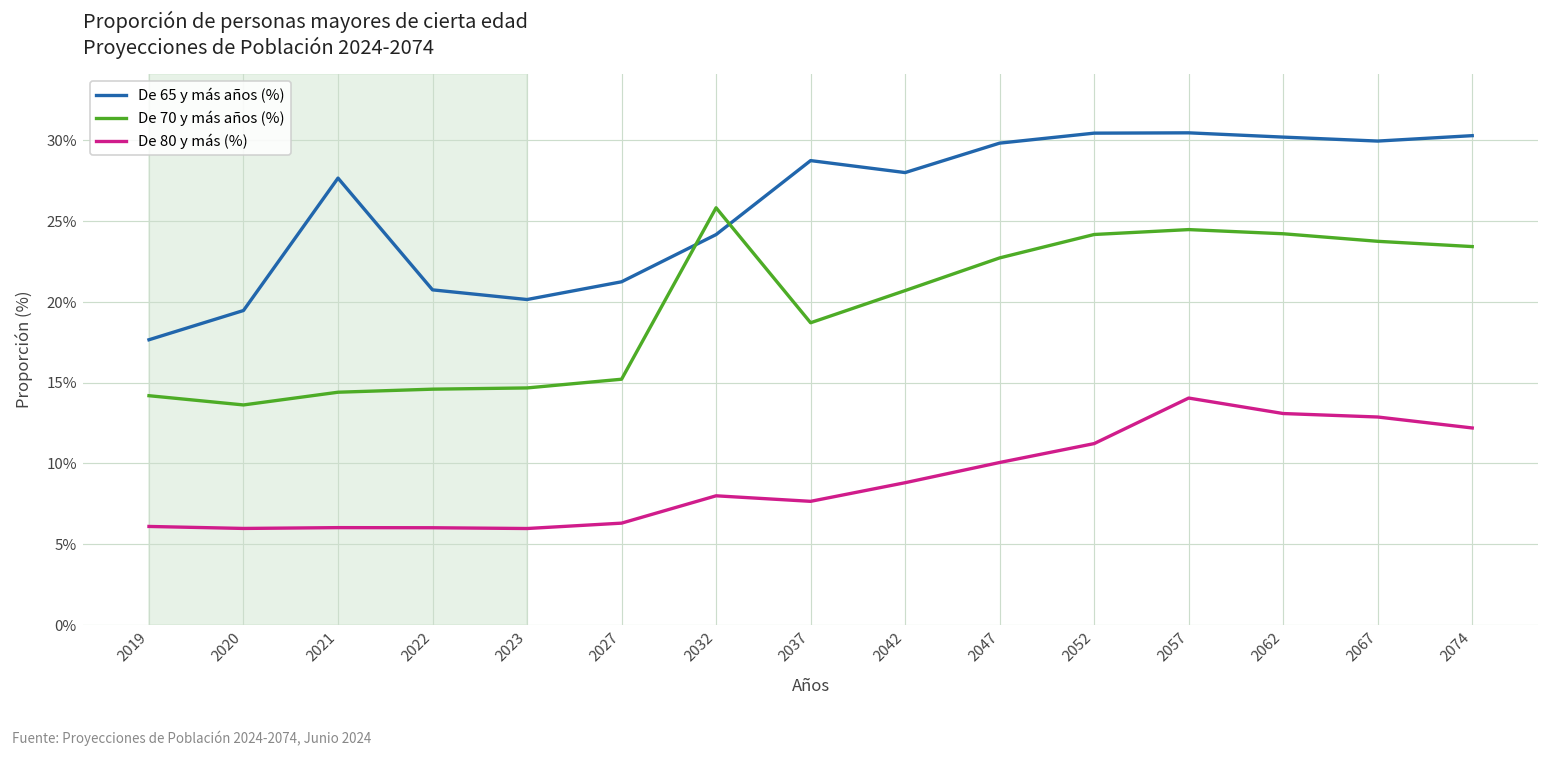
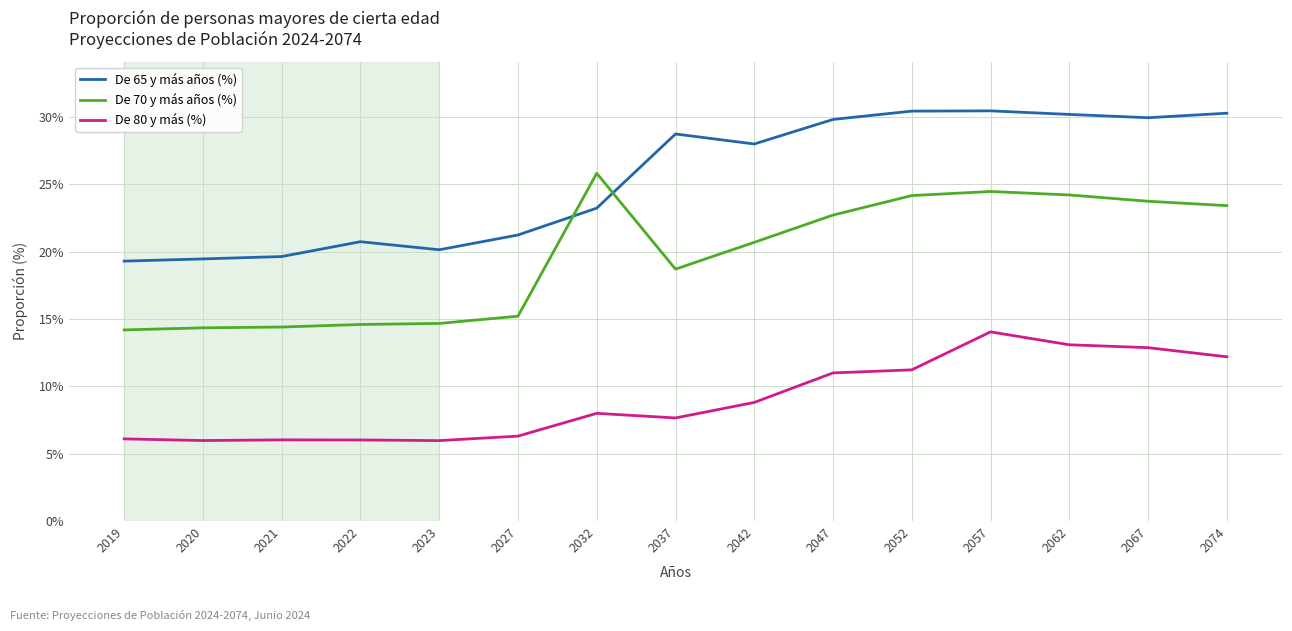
  {
    "De 65 y más años (%)": {
-     "2019": "17.7%",
+     "2019": "19.3%",
      "2020": "19.5%",
-     "2021": "27.7%",
+     "2021": "19.6%",
      "2022": "20.7%",
      "2023": "20.1%",
      "2027": "21.2%",
-     "2032": "24.2%",
+     "2032": "23.2%",
      "2037": "28.7%",
      "2042": "28.0%",
      "2047": "29.8%",
      "2052": "30.4%",
      "2057": "30.5%",
      "2062": "30.2%",
      "2067": "30.0%",
      "2074": "30.3%"
    },
    "De 70 y más años (%)": {
      "2019": "14.2%",
-     "2020": "13.6%",
+     "2020": "14.3%",
      "2021": "14.4%",
      "2022": "14.6%",
      "2023": "14.7%",
      "2027": "15.2%",
      "2032": "25.8%",
      "2037": "18.7%",
      "2042": "20.7%",
      "2047": "22.7%",
      "2052": "24.2%",
      "2057": "24.5%",
      "2062": "24.2%",
      "2067": "23.8%",
      "2074": "23.4%"
    },
    "De 80 y más (%)": {
      "2019": "6.1%",
      "2020": "6.0%",
      "2021": "6.0%",
      "2022": "6.0%",
      "2023": "6.0%",
      "2027": "6.3%",
      "2032": "8.0%",
      "2037": "7.7%",
      "2042": "8.8%",
-     "2047": "10.1%",
+     "2047": "11.0%",
      "2052": "11.2%",
      "2057": "14.0%",
      "2062": "13.1%",
      "2067": "12.9%",
      "2074": "12.2%"
    }
  }
